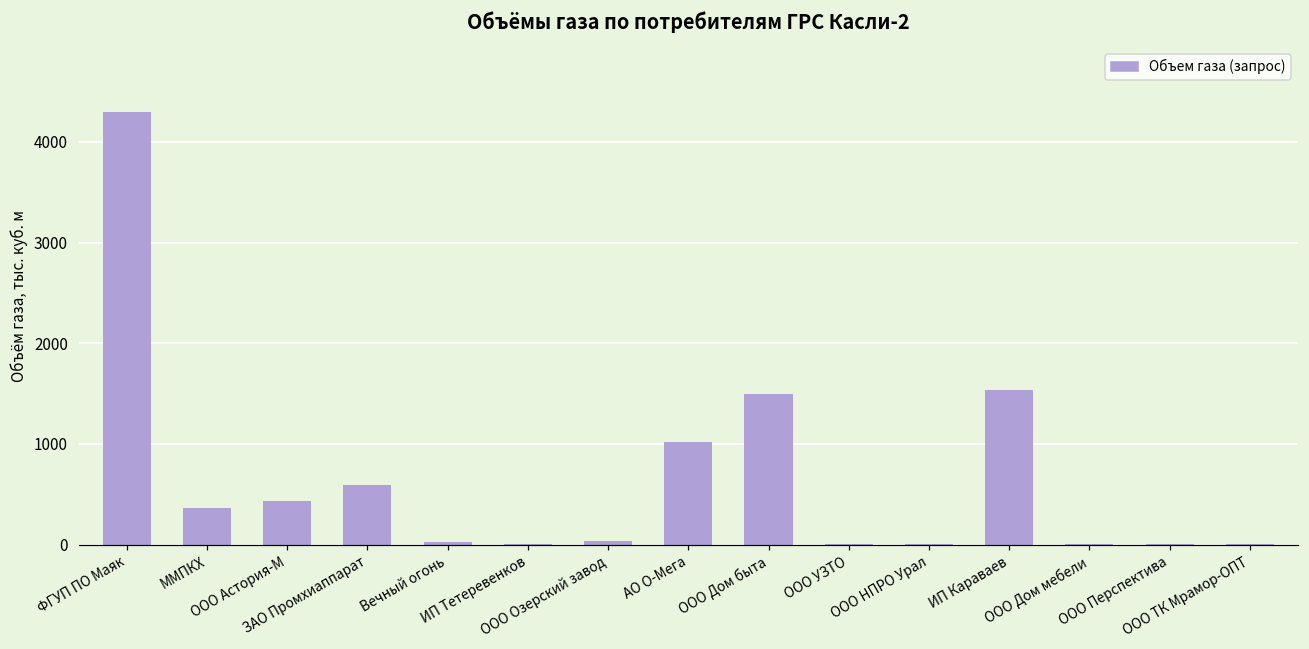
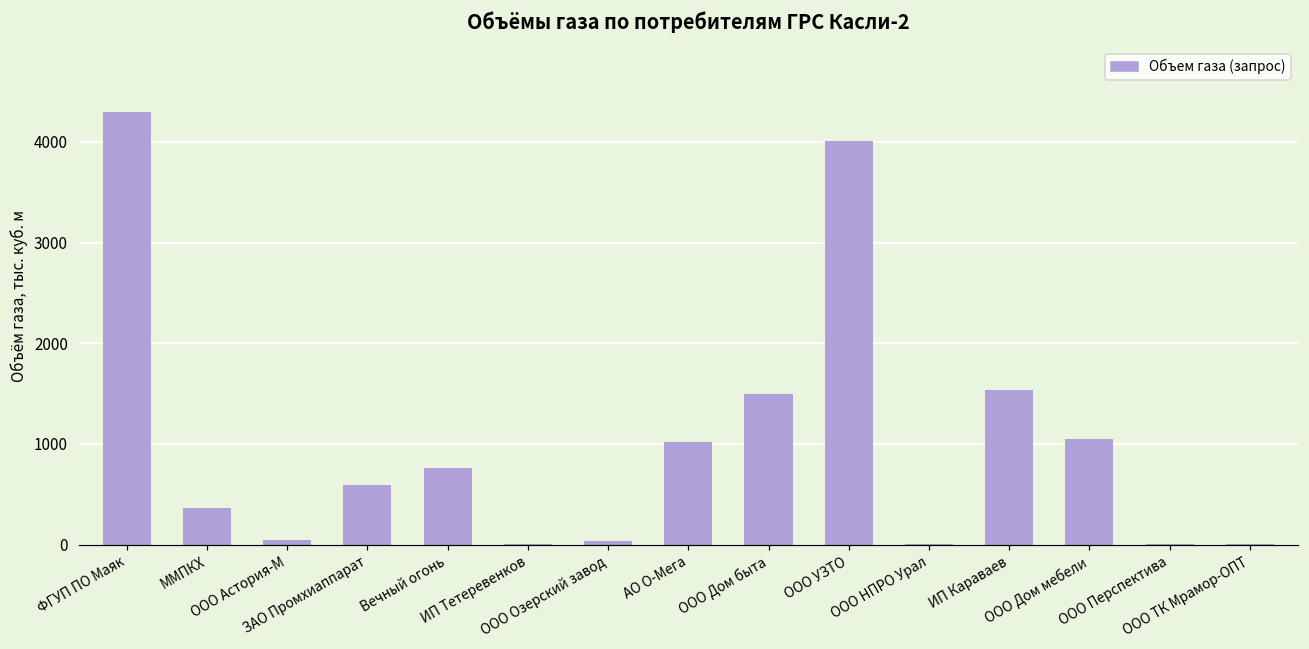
  {
    "ФГУП ПО Маяк": 4300,
    "ММПКХ": 400,
-   "ООО Астория-М": 400,
+   "ООО Астория-М": 0,
    "ЗАО Промхиаппарат": 600,
-   "Вечный огонь": 0,
+   "Вечный огонь": 800,
    "ООО Озерский завод": 0,
    "АО О-Мега": 1000,
    "ООО Дом быта": 1500,
-   "ООО УЗТО": 0,
+   "ООО УЗТО": 4000,
    "ИП Караваев": 1500,
-   "ООО Дом мебели": 0
+   "ООО Дом мебели": 1100
  }
